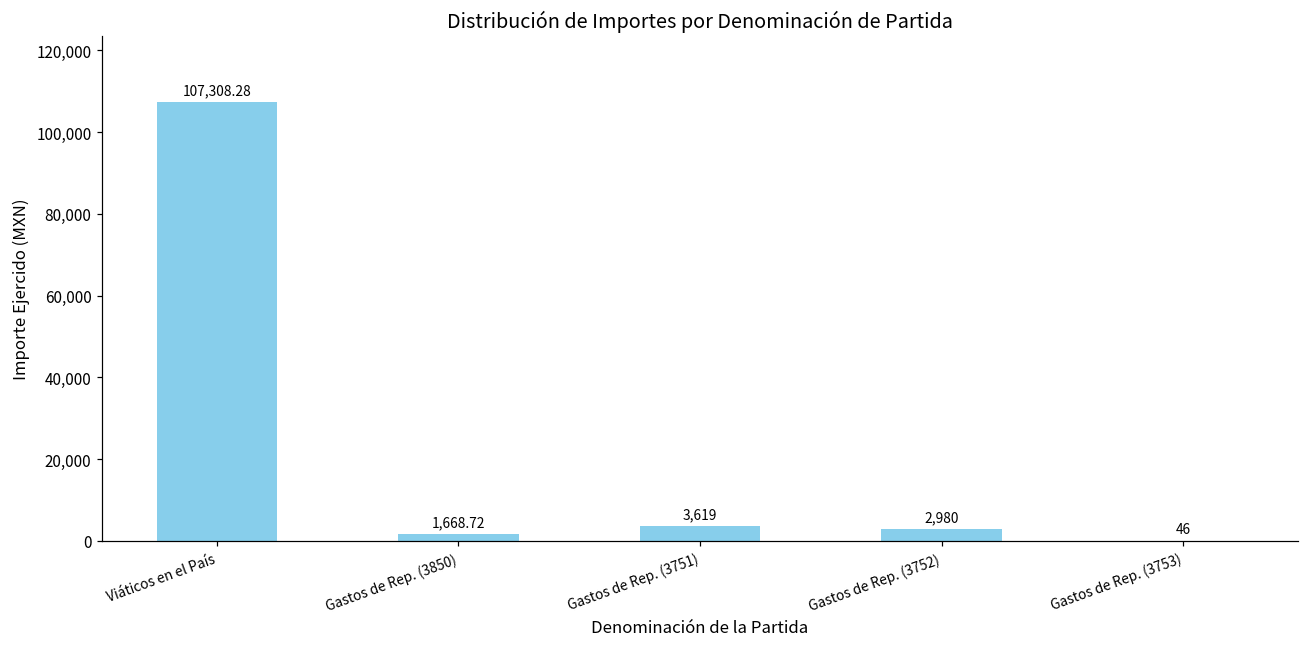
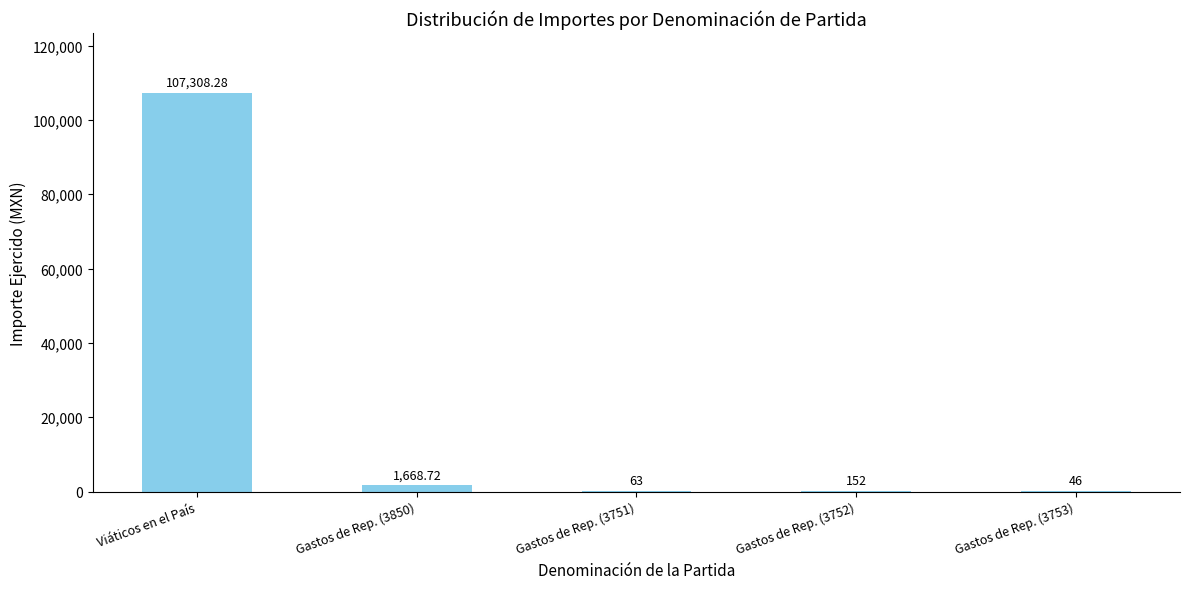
  {
    "Viáticos en el País": "107,308.28",
    "Gastos de Rep. (3850)": "1,668.72",
-   "Gastos de Rep. (3751)": "3,619",
-   "Gastos de Rep. (3752)": "2,980",
+   "Gastos de Rep. (3751)": "63",
+   "Gastos de Rep. (3752)": "152",
    "Gastos de Rep. (3753)": "46"
  }
